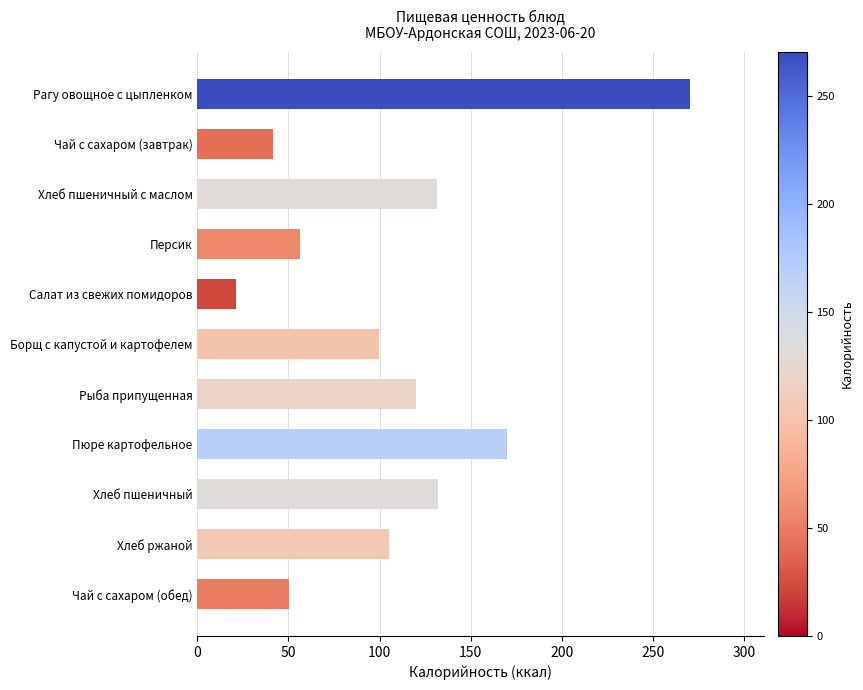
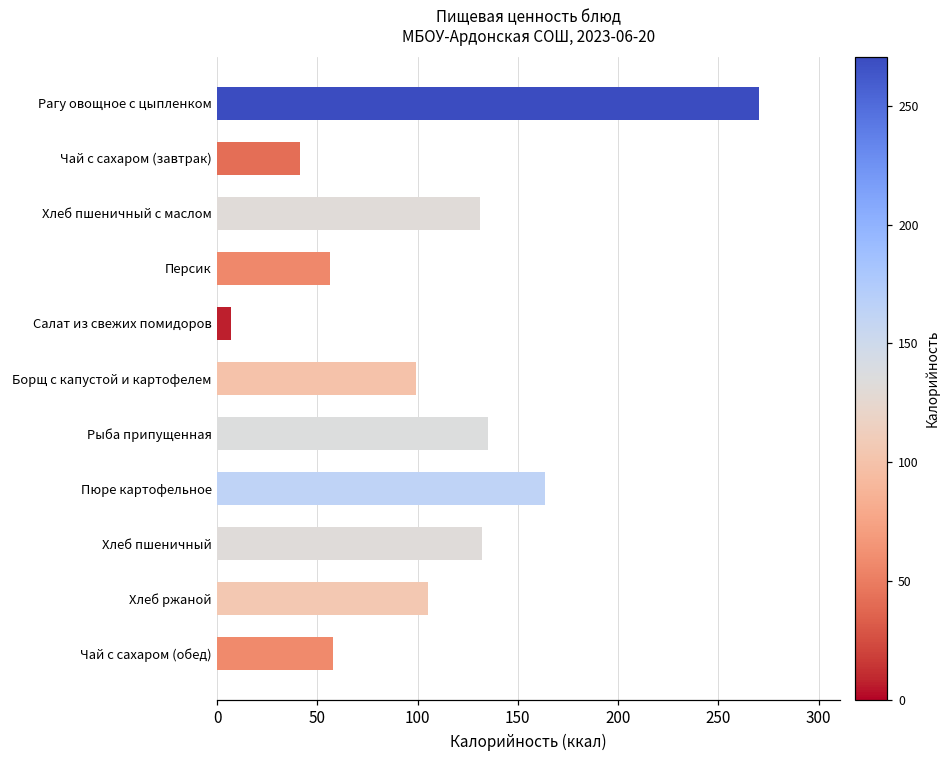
  {
    "Рагу овощное с цыпленком": 270,
    "Чай с сахаром (завтрак)": 41,
    "Хлеб пшеничный с маслом": 131,
    "Персик": 56,
-   "Салат из свежих помидоров": 21,
+   "Салат из свежих помидоров": 7,
    "Борщ с капустой и картофелем": 99,
-   "Рыба припущенная": 120,
-   "Пюре картофельное": 170,
+   "Рыба припущенная": 135,
+   "Пюре картофельное": 164,
    "Хлеб пшеничный": 132,
    "Хлеб ржаной": 105,
-   "Чай с сахаром (обед)": 51
+   "Чай с сахаром (обед)": 58
  }
